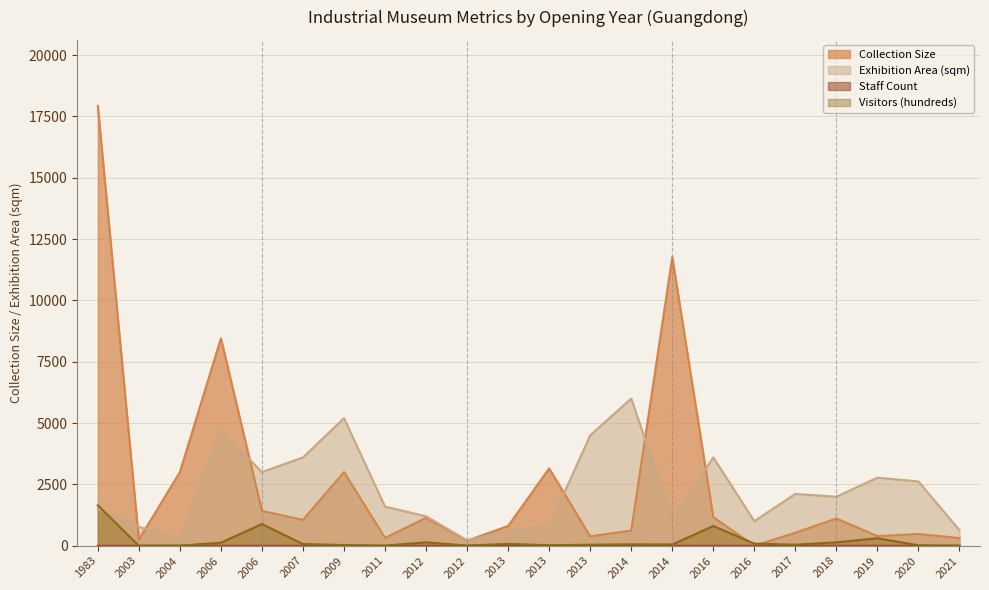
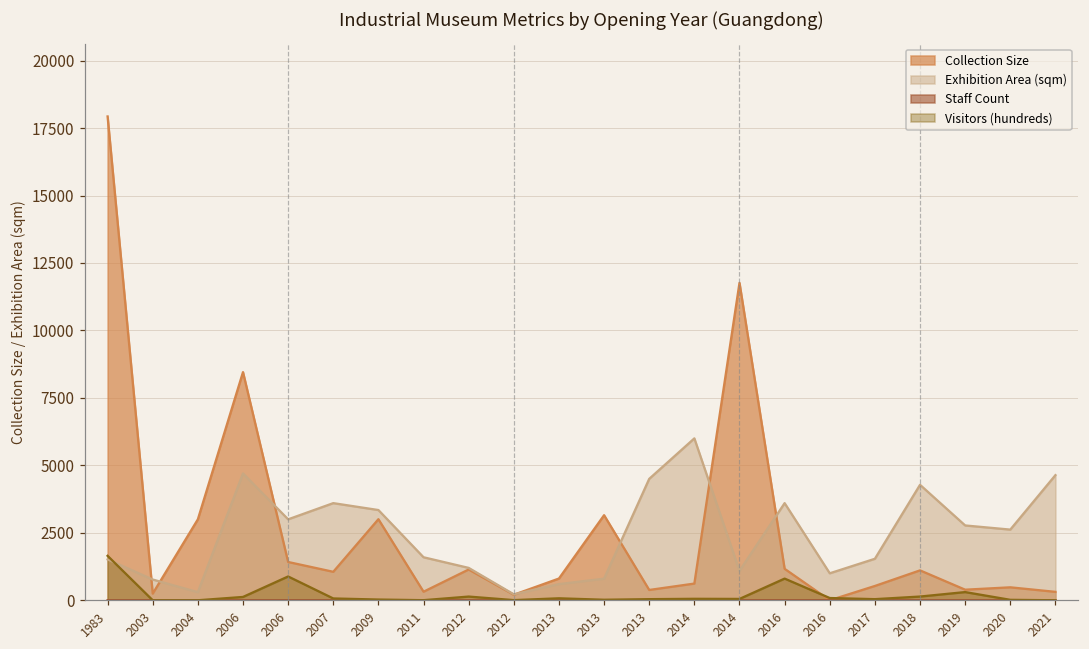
  {
    "Exhibition Area (sqm)": {
      "1983": 1500,
      "2003": 800,
      "2004": 300,
      "2007": 3600,
-     "2009": 5200,
+     "2009": 3300,
      "2011": 1600,
-     "2017": 2100,
-     "2018": 2000,
+     "2017": 1500,
+     "2018": 4300,
      "2019": 2800,
      "2020": 2600,
-     "2021": 600
+     "2021": 4600
    }
  }
